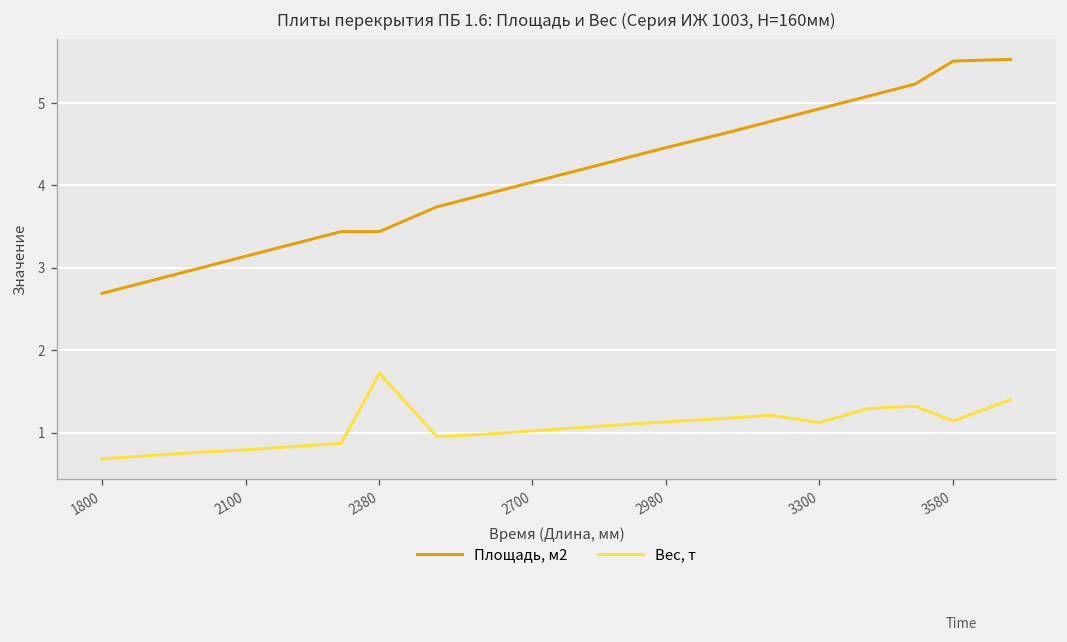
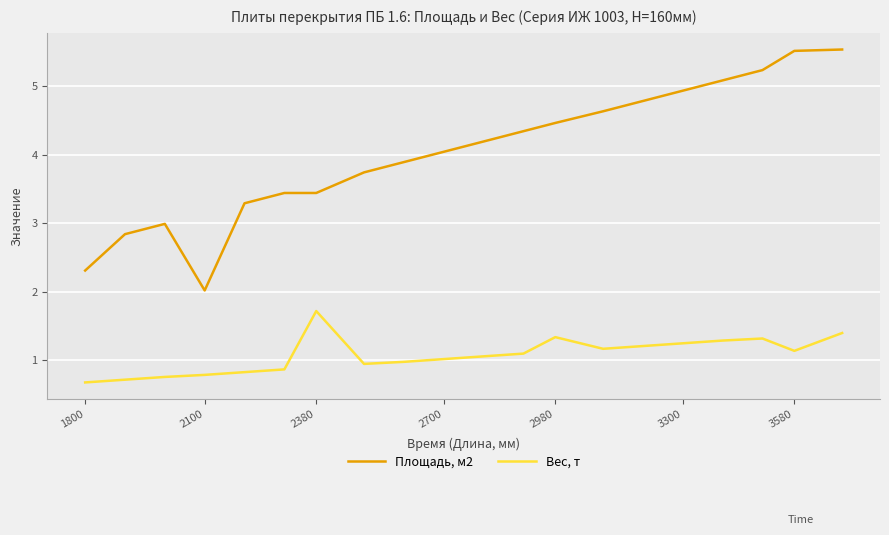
  {
    "Площадь, м2": {
-     "1800": 2.7,
-     "2100": 3.1,
+     "1800": 2.3,
+     "2100": 2.0,
      "2380": 3.4,
      "2700": 4.0,
      "2980": 4.5,
      "3300": 4.9,
      "3580": 5.5
    },
    "Вес, т": {
      "1800": 0.7,
      "2100": 0.8,
      "2380": 1.7,
      "2700": 1.0,
-     "2980": 1.1,
-     "3300": 1.1,
+     "2980": 1.3,
+     "3300": 1.3,
      "3580": 1.1
    }
  }
